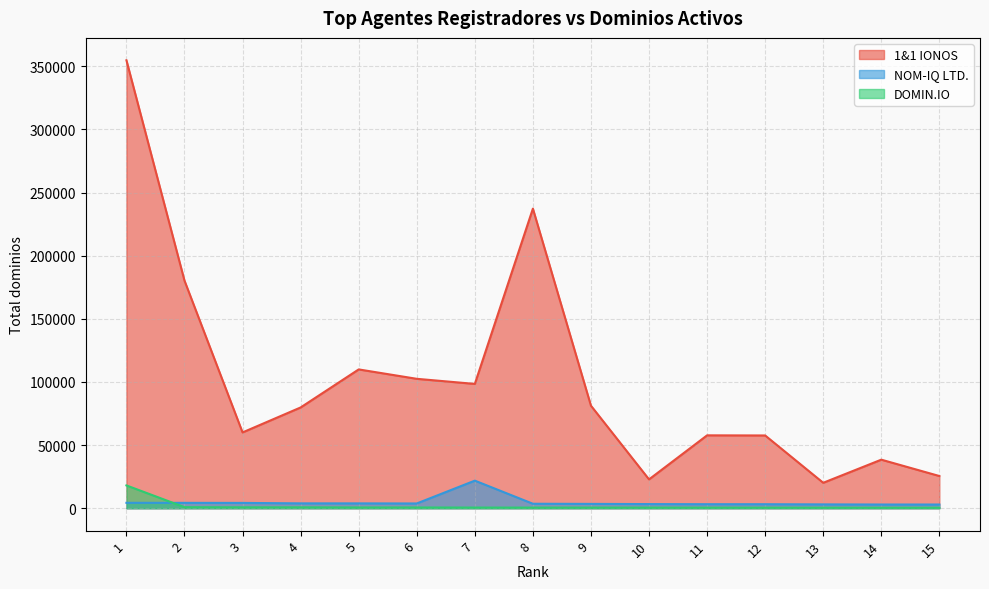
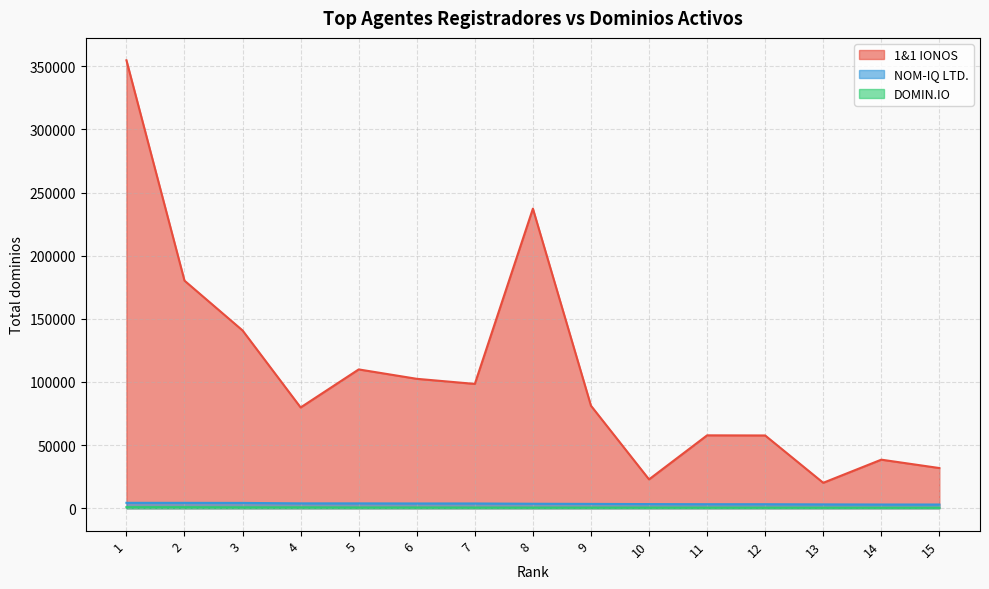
  {
    "1&1 IONOS": {
      "1": 355000,
      "2": 180000,
-     "3": 60000,
+     "3": 141000,
      "4": 80000,
      "5": 110000,
      "6": 102000,
      "7": 98000,
      "8": 237000,
      "9": 81000,
      "10": 23000,
      "11": 58000,
      "12": 58000,
      "13": 20000,
      "14": 38000,
-     "15": 26000
+     "15": 32000
    },
    "NOM-IQ LTD.": {
      "1": 4000,
      "2": 4000,
      "3": 4000,
      "4": 4000,
      "5": 4000,
      "6": 4000,
-     "7": 22000,
+     "7": 4000,
      "8": 4000,
      "9": 3000,
      "10": 3000,
      "11": 3000,
      "12": 3000,
      "13": 3000,
      "14": 3000,
      "15": 3000
    },
    "DOMIN.IO": {
-     "1": 18000,
+     "1": 1000,
      "2": 1000,
      "3": 1000,
      "4": 1000,
      "5": 1000,
      "6": 1000,
      "7": 1000,
      "8": 0,
      "9": 0,
      "10": 0,
      "11": 0,
      "12": 0,
      "13": 0,
      "14": 0,
      "15": 0
    }
  }
